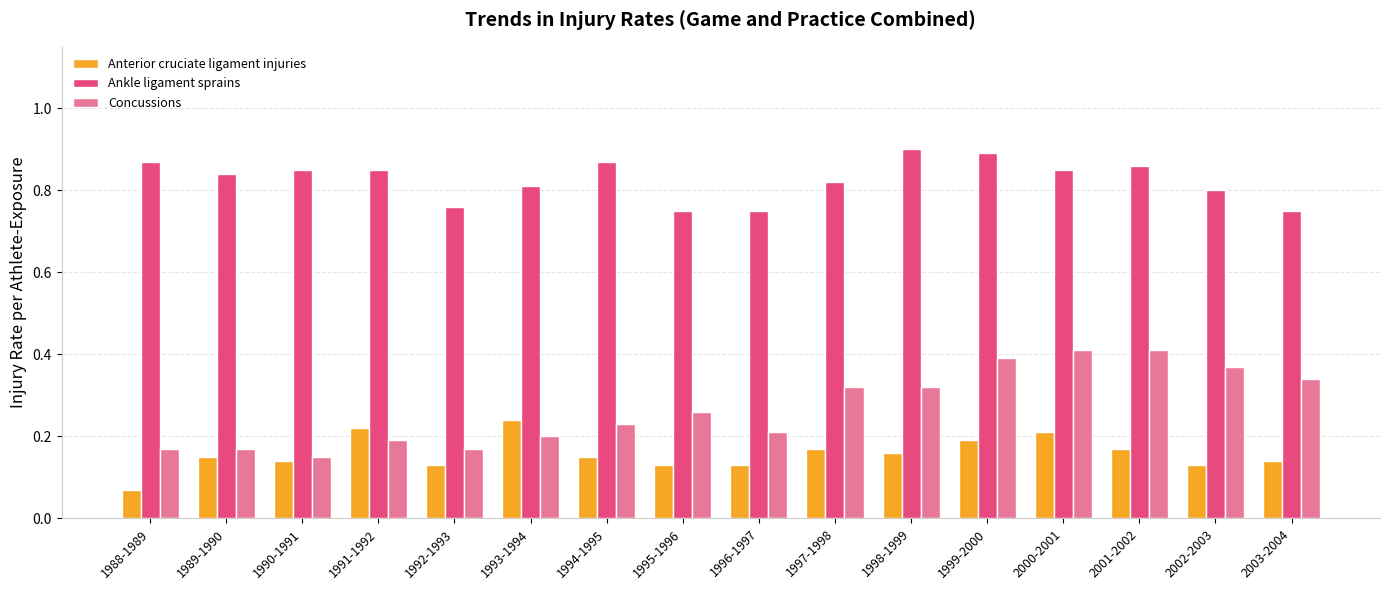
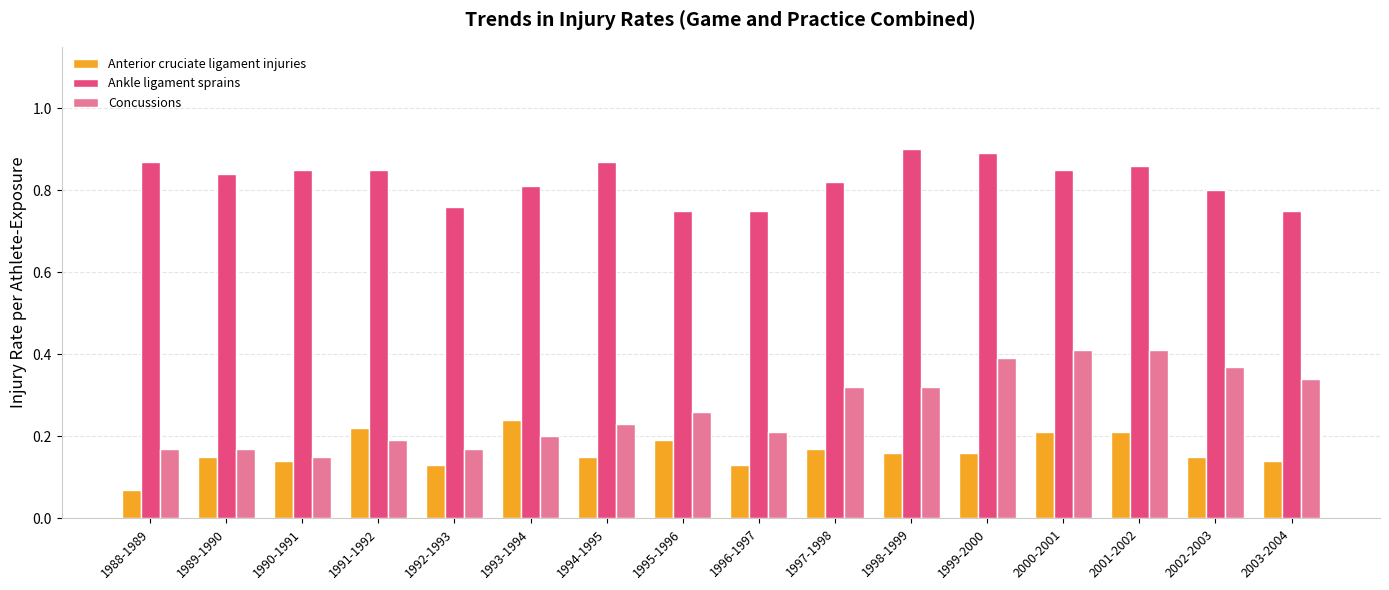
  {
    "Anterior cruciate ligament injuries": {
      "1988-1989": 0.07,
      "1989-1990": 0.15,
      "1990-1991": 0.14,
      "1991-1992": 0.22,
      "1992-1993": 0.13,
      "1993-1994": 0.24,
      "1994-1995": 0.15,
-     "1995-1996": 0.13,
+     "1995-1996": 0.19,
      "1996-1997": 0.13,
      "1997-1998": 0.17,
      "1998-1999": 0.16,
-     "1999-2000": 0.19,
+     "1999-2000": 0.16,
      "2000-2001": 0.21,
-     "2001-2002": 0.17,
-     "2002-2003": 0.13,
+     "2001-2002": 0.21,
+     "2002-2003": 0.15,
      "2003-2004": 0.14
    }
  }
